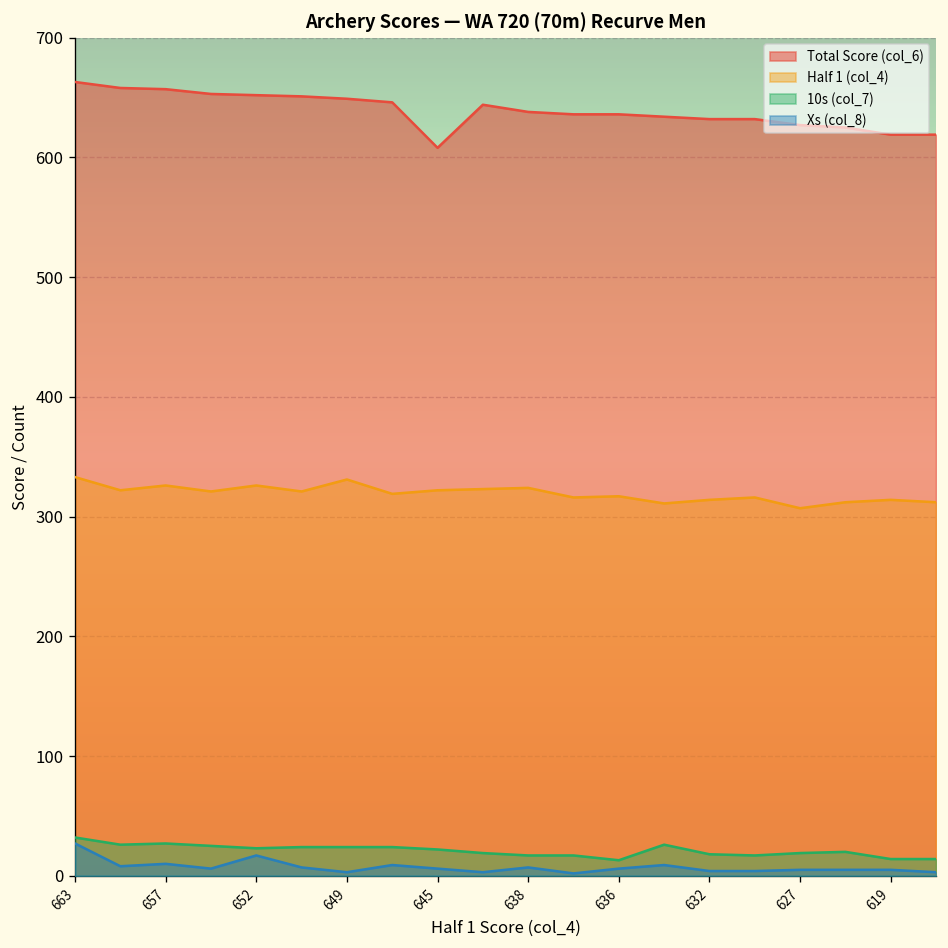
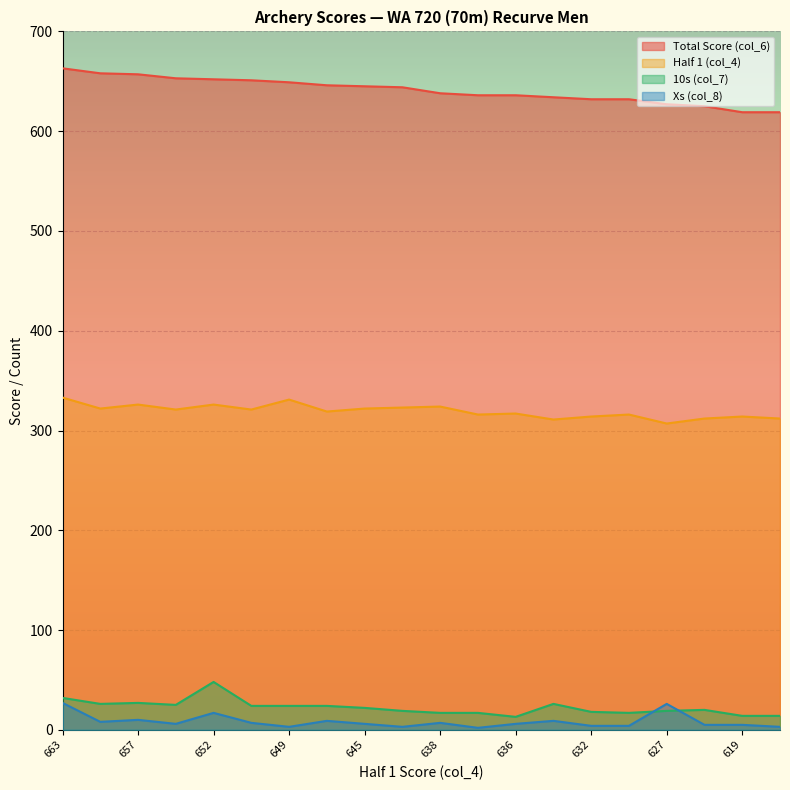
  {
    "Total Score (col_6)": {
      "663": 660,
      "657": 660,
      "652": 650,
      "649": 650,
-     "645": 610,
+     "645": 650,
      "638": 640
    },
    "Half 1 (col_4)": {
      "663": 330,
      "657": 330,
      "652": 330,
      "649": 330,
      "645": 320,
      "638": 320,
      "627": 310
    },
    "10s (col_7)": {
      "663": 30,
      "657": 30,
-     "652": 20,
+     "652": 50,
      "649": 20,
      "645": 20,
      "638": 20,
      "627": 20
    },
    "Xs (col_8)": {
      "663": 30,
      "657": 10,
      "652": 20,
      "649": 0,
      "645": 10,
      "638": 10,
-     "627": 10
+     "627": 30
    }
  }
